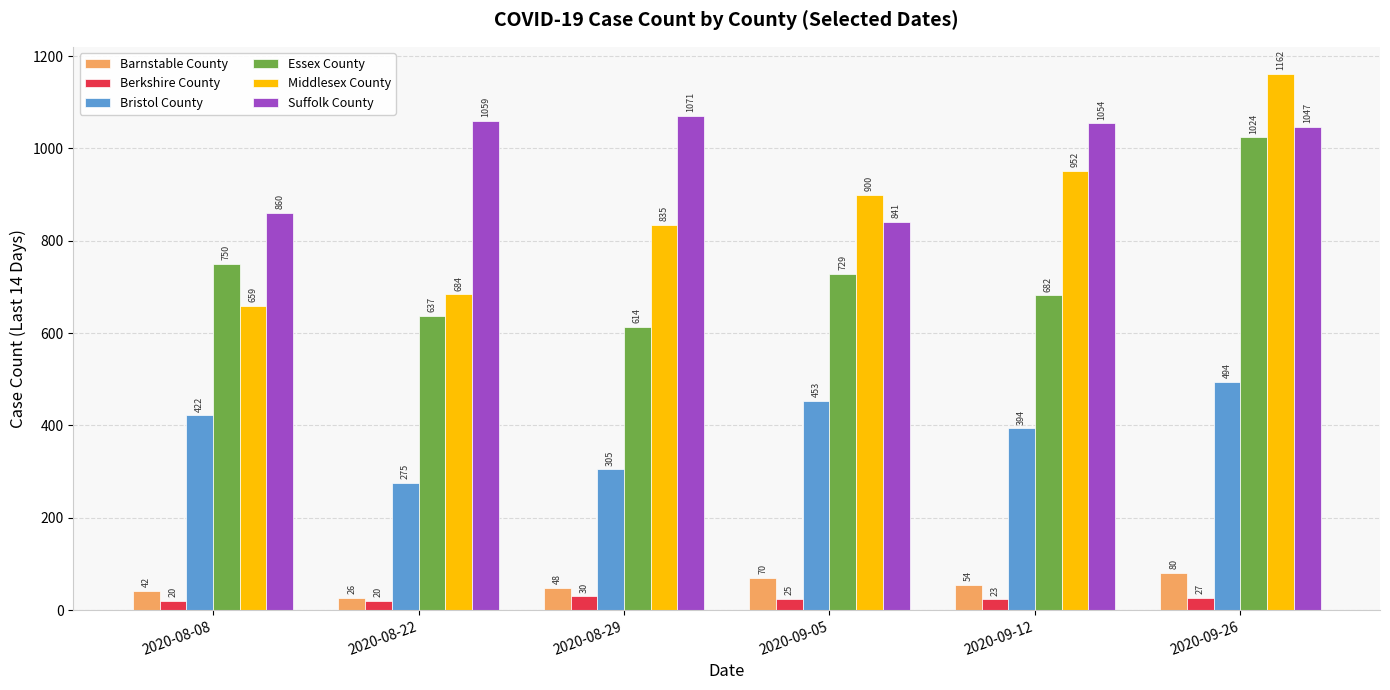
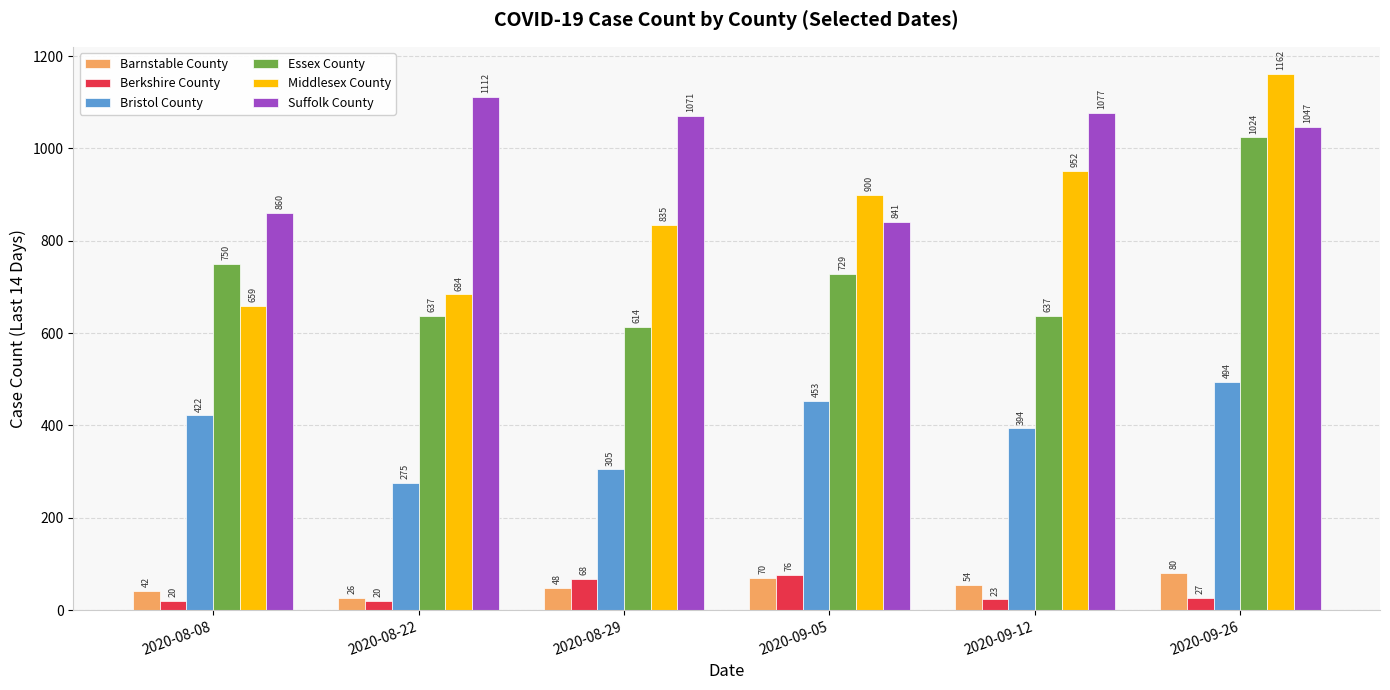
  {
    "Barnstable County": {
      "2020-08-08": 42,
      "2020-08-22": 26,
      "2020-08-29": 48,
      "2020-09-05": 70,
      "2020-09-12": 54,
      "2020-09-26": 80
    },
    "Berkshire County": {
      "2020-08-08": 20,
      "2020-08-22": 20,
-     "2020-08-29": 30,
-     "2020-09-05": 25,
+     "2020-08-29": 68,
+     "2020-09-05": 76,
      "2020-09-12": 23,
      "2020-09-26": 27
    },
    "Bristol County": {
      "2020-08-08": 422,
      "2020-08-22": 275,
      "2020-08-29": 305,
      "2020-09-05": 453,
      "2020-09-12": 394,
      "2020-09-26": 494
    },
    "Essex County": {
      "2020-08-08": 750,
      "2020-08-22": 637,
      "2020-08-29": 614,
      "2020-09-05": 729,
-     "2020-09-12": 682,
+     "2020-09-12": 637,
      "2020-09-26": 1024
    },
    "Middlesex County": {
      "2020-08-08": 659,
      "2020-08-22": 684,
      "2020-08-29": 835,
      "2020-09-05": 900,
      "2020-09-12": 952,
      "2020-09-26": 1162
    },
    "Suffolk County": {
      "2020-08-08": 860,
-     "2020-08-22": 1059,
+     "2020-08-22": 1112,
      "2020-08-29": 1071,
      "2020-09-05": 841,
-     "2020-09-12": 1054,
+     "2020-09-12": 1077,
      "2020-09-26": 1047
    }
  }
